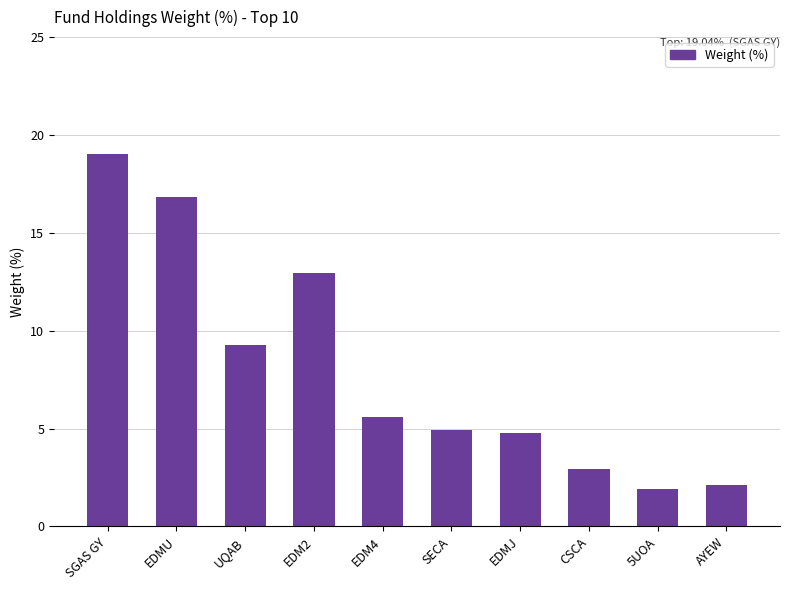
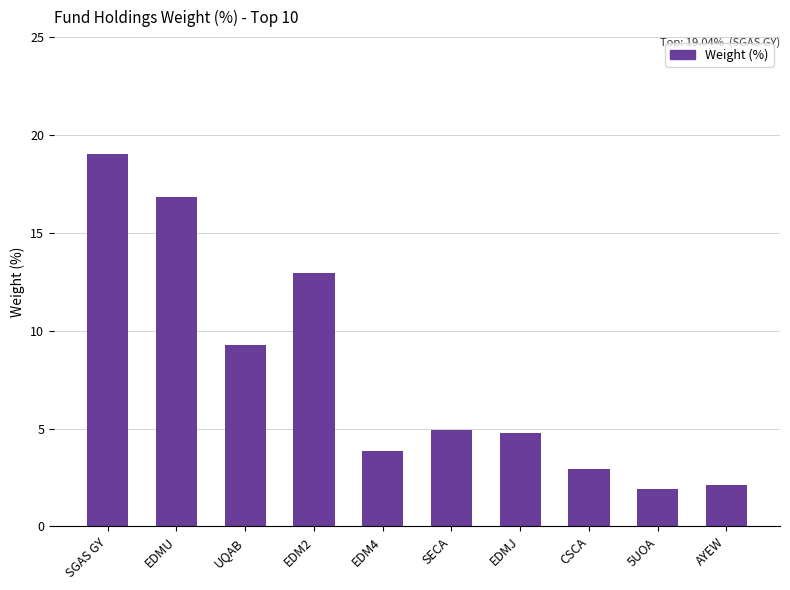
  {
    "SGAS GY": 19.0,
    "EDMU": 16.8,
    "UQAB": 9.3,
    "EDM2": 13.0,
-   "EDM4": 5.6,
+   "EDM4": 3.8,
    "SECA": 4.9,
    "EDMJ": 4.8,
    "CSCA": 2.9,
    "5UOA": 1.9,
    "AYEW": 2.1
  }
